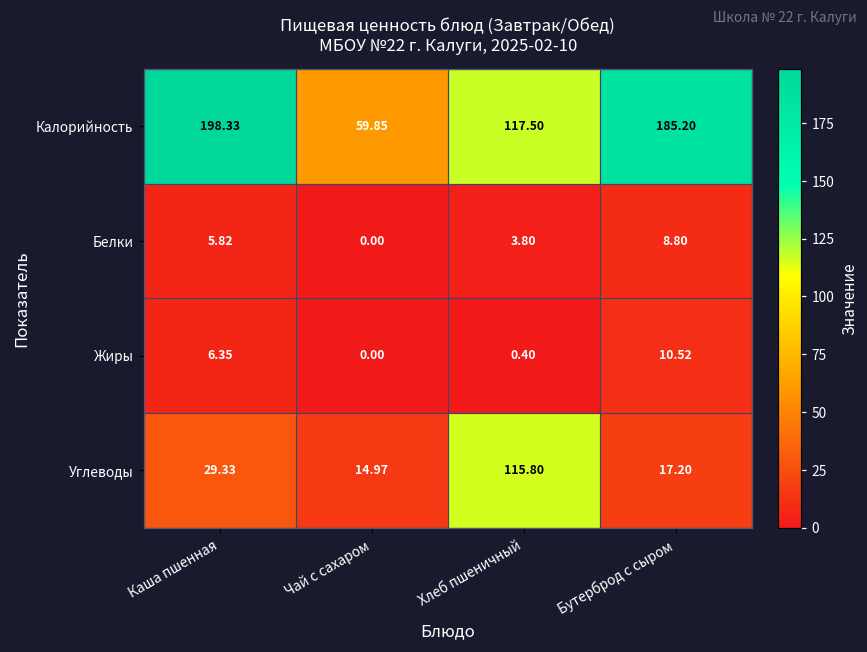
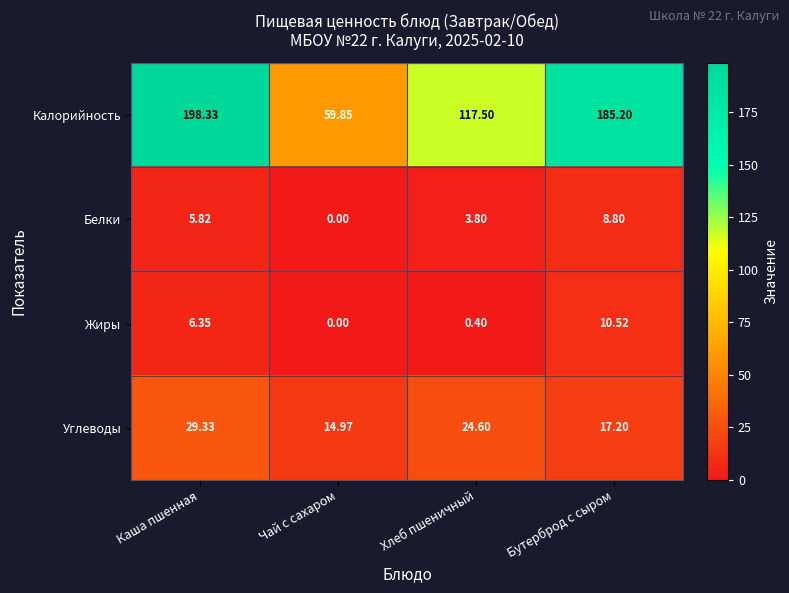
  {
    "Калорийность": {
      "Каша пшенная": 198.33,
      "Чай с сахаром": 59.85,
      "Хлеб пшеничный": 117.50,
      "Бутерброд с сыром": 185.20
    },
    "Белки": {
      "Каша пшенная": 5.82,
      "Чай с сахаром": 0.00,
      "Хлеб пшеничный": 3.80,
      "Бутерброд с сыром": 8.80
    },
    "Жиры": {
      "Каша пшенная": 6.35,
      "Чай с сахаром": 0.00,
      "Хлеб пшеничный": 0.40,
      "Бутерброд с сыром": 10.52
    },
    "Углеводы": {
      "Каша пшенная": 29.33,
      "Чай с сахаром": 14.97,
-     "Хлеб пшеничный": 115.80,
+     "Хлеб пшеничный": 24.60,
      "Бутерброд с сыром": 17.20
    }
  }
